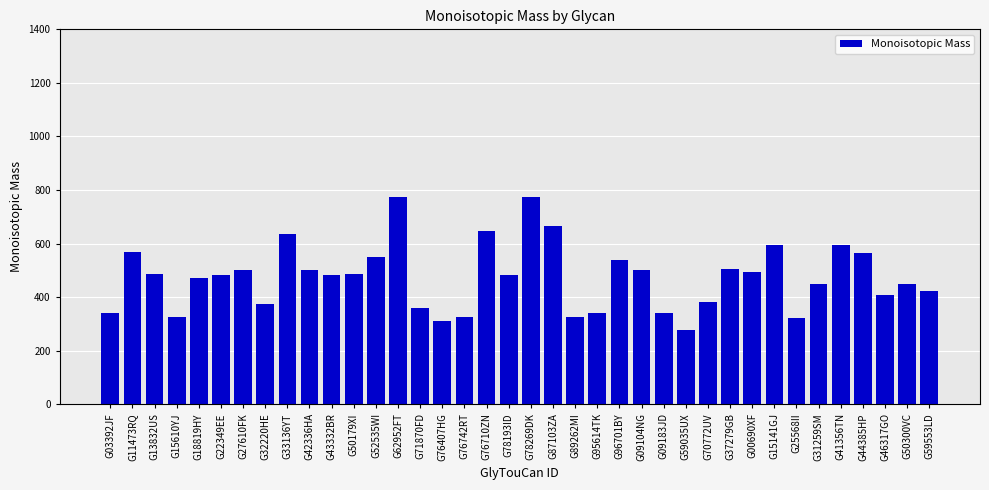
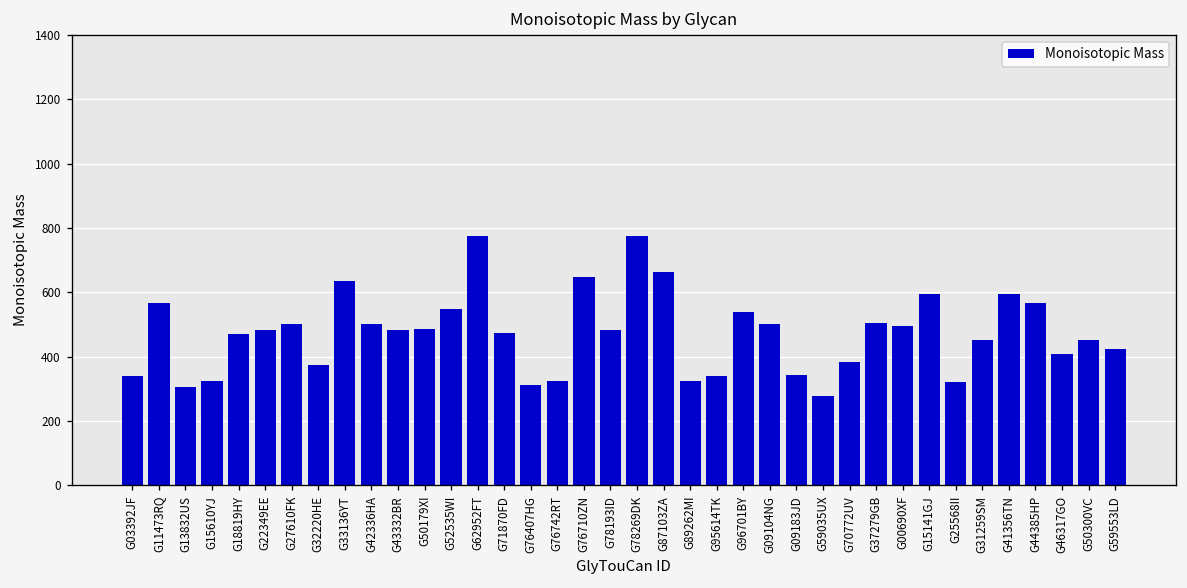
  {
    "G03392JF": 340,
    "G11473RQ": 570,
-   "G13832US": 490,
+   "G13832US": 300,
    "G15610YJ": 320,
    "G18819HY": 470,
    "G22349EE": 480,
    "G27610FK": 500,
    "G32220HE": 380,
    "G33136YT": 640,
    "G42336HA": 500,
    "G43332BR": 480,
    "G50179XI": 490,
    "G52535WI": 550,
    "G62952FT": 770,
-   "G71870FD": 360,
+   "G71870FD": 470,
    "G76407HG": 310,
    "G76742RT": 320,
    "G76710ZN": 650,
    "G78193ID": 480,
    "G78269DK": 770,
    "G87103ZA": 660,
    "G89262MI": 320,
    "G95614TK": 340,
    "G96701BY": 540,
    "G09104NG": 500,
    "G09183JD": 340,
    "G59035UX": 280,
    "G70772UV": 380,
    "G37279GB": 500,
    "G00690XF": 490,
    "G15141GJ": 590,
    "G25568II": 320,
    "G31259SM": 450,
    "G41356TN": 590,
    "G44385HP": 570,
    "G46317GO": 410,
    "G50300VC": 450,
    "G59553LD": 420
  }
